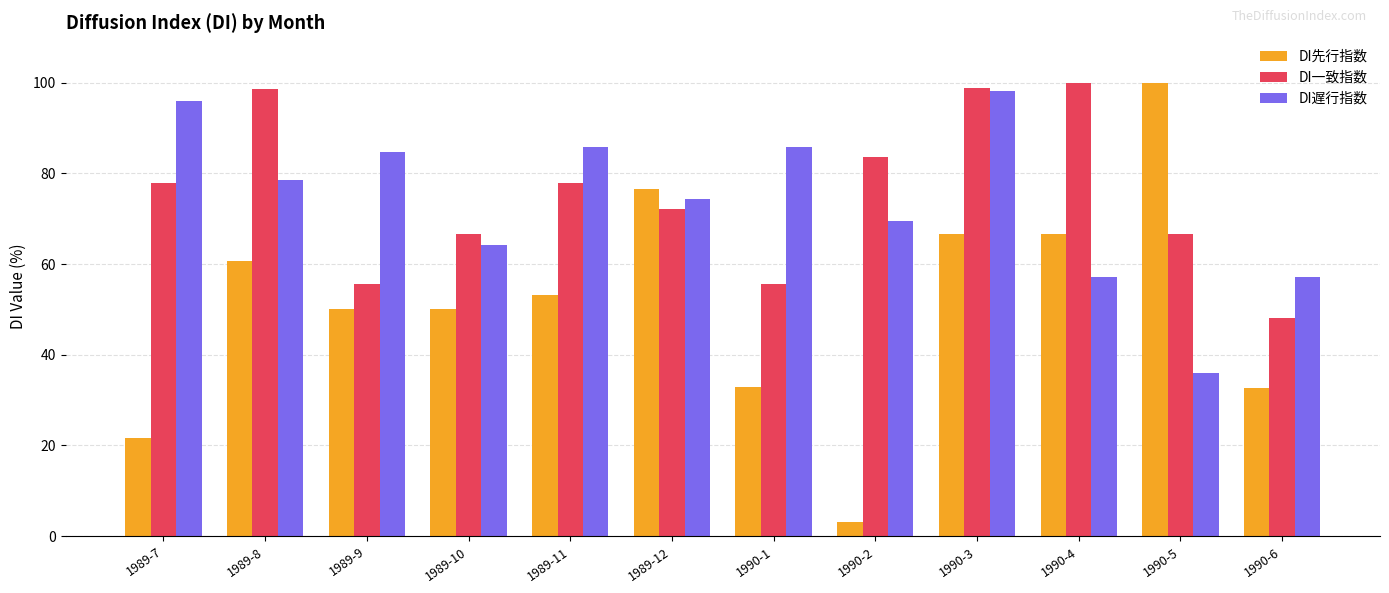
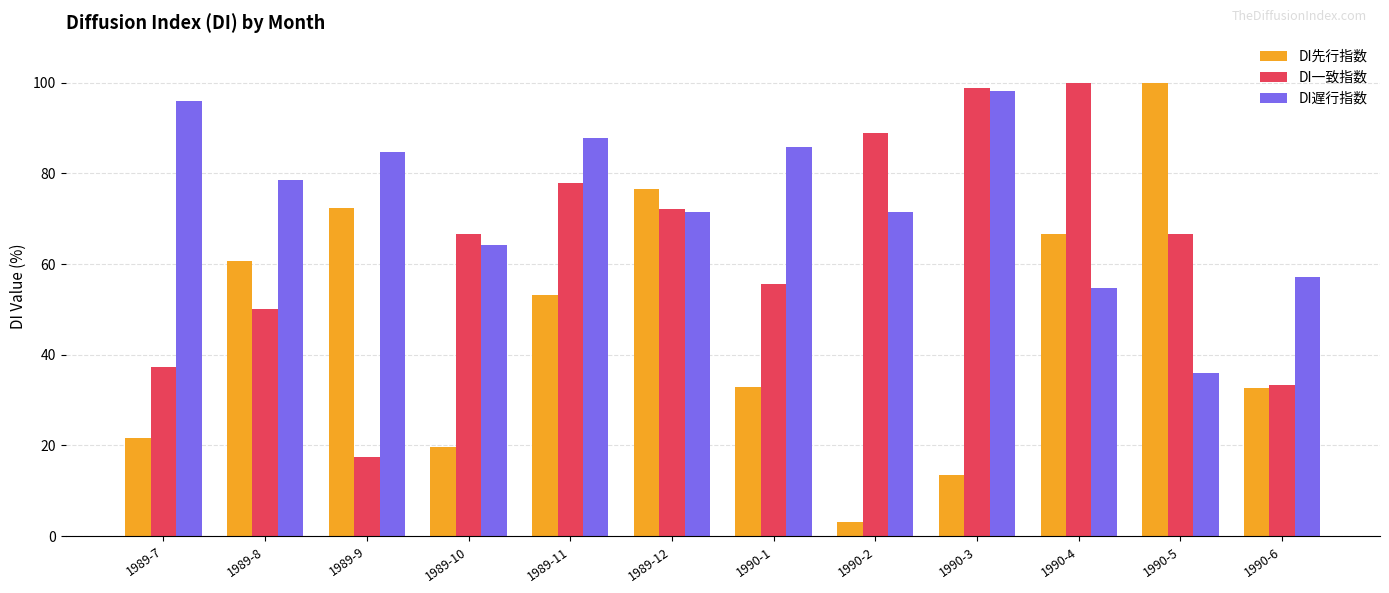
  {
    "DI先行指数": {
      "1989-7": 22,
      "1989-8": 61,
-     "1989-9": 50,
-     "1989-10": 50,
+     "1989-9": 72,
+     "1989-10": 20,
      "1989-11": 53,
      "1989-12": 77,
      "1990-1": 33,
      "1990-2": 3,
-     "1990-3": 67,
+     "1990-3": 14,
      "1990-4": 67,
      "1990-5": 100,
      "1990-6": 33
    },
    "DI一致指数": {
-     "1989-7": 78,
-     "1989-8": 99,
-     "1989-9": 56,
+     "1989-7": 37,
+     "1989-8": 50,
+     "1989-9": 17,
      "1989-10": 67,
      "1989-11": 78,
      "1989-12": 72,
      "1990-1": 56,
-     "1990-2": 84,
+     "1990-2": 89,
      "1990-3": 99,
      "1990-4": 100,
      "1990-5": 67,
-     "1990-6": 48
+     "1990-6": 33
    },
    "DI遅行指数": {
      "1989-7": 96,
      "1989-8": 79,
      "1989-9": 85,
      "1989-10": 64,
-     "1989-11": 86,
-     "1989-12": 74,
+     "1989-11": 88,
+     "1989-12": 71,
      "1990-1": 86,
-     "1990-2": 70,
+     "1990-2": 71,
      "1990-3": 98,
-     "1990-4": 57,
+     "1990-4": 55,
      "1990-5": 36,
      "1990-6": 57
    }
  }
